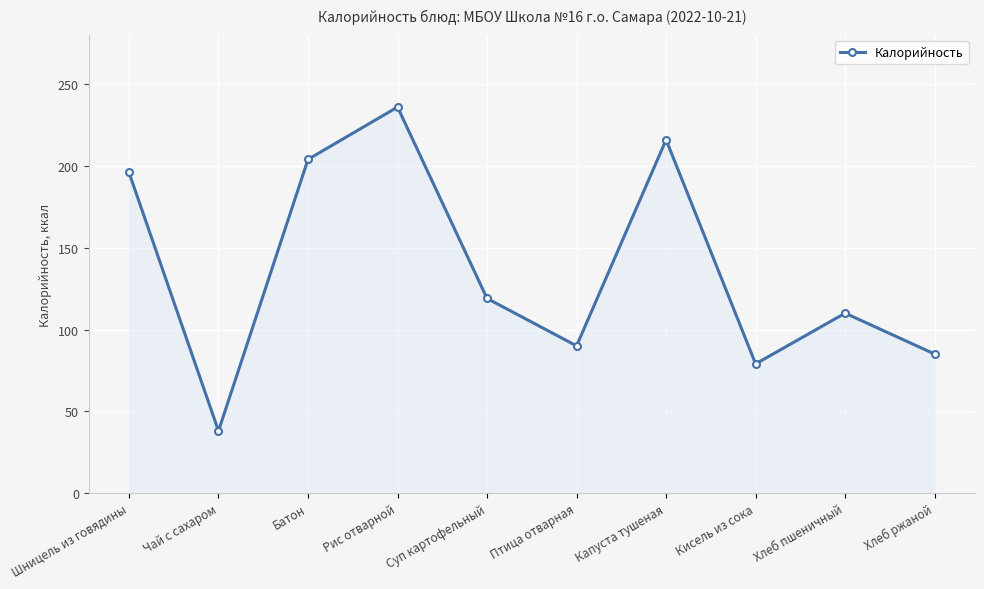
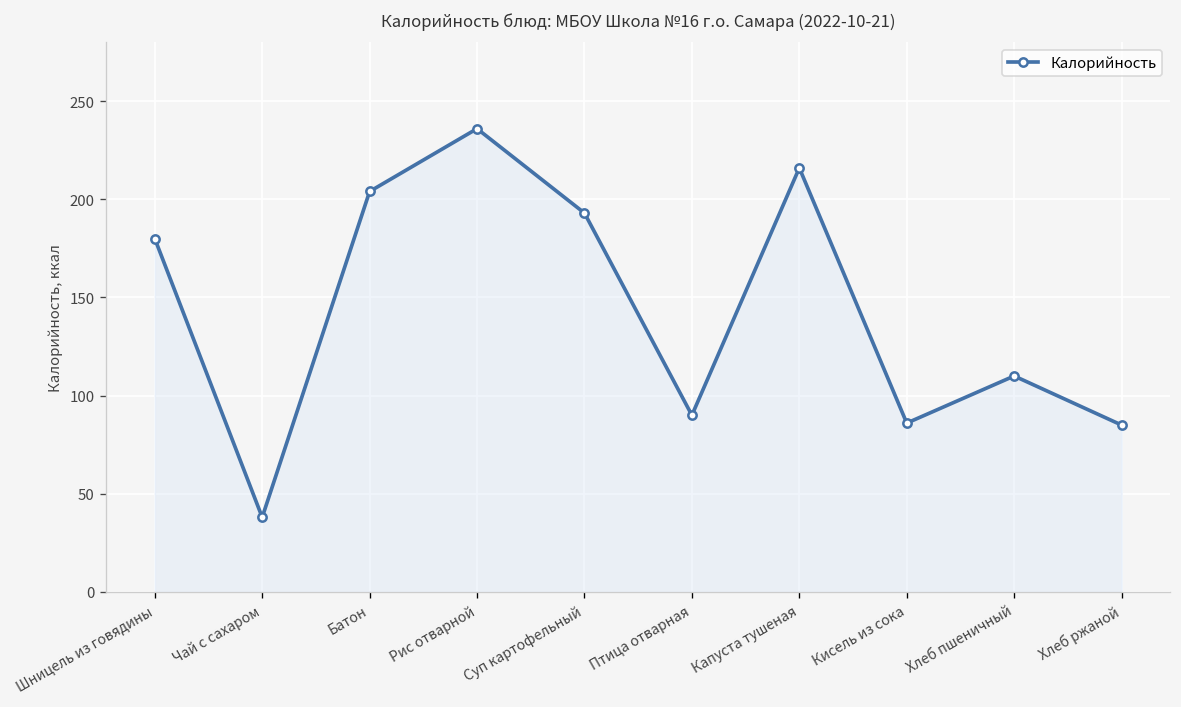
  {
-   "Шницель из говядины": 196,
+   "Шницель из говядины": 180,
    "Чай с сахаром": 38,
    "Батон": 204,
    "Рис отварной": 236,
-   "Суп картофельный": 119,
+   "Суп картофельный": 193,
    "Птица отварная": 90,
    "Капуста тушеная": 216,
-   "Кисель из сока": 79,
+   "Кисель из сока": 86,
    "Хлеб пшеничный": 110,
    "Хлеб ржаной": 85
  }
